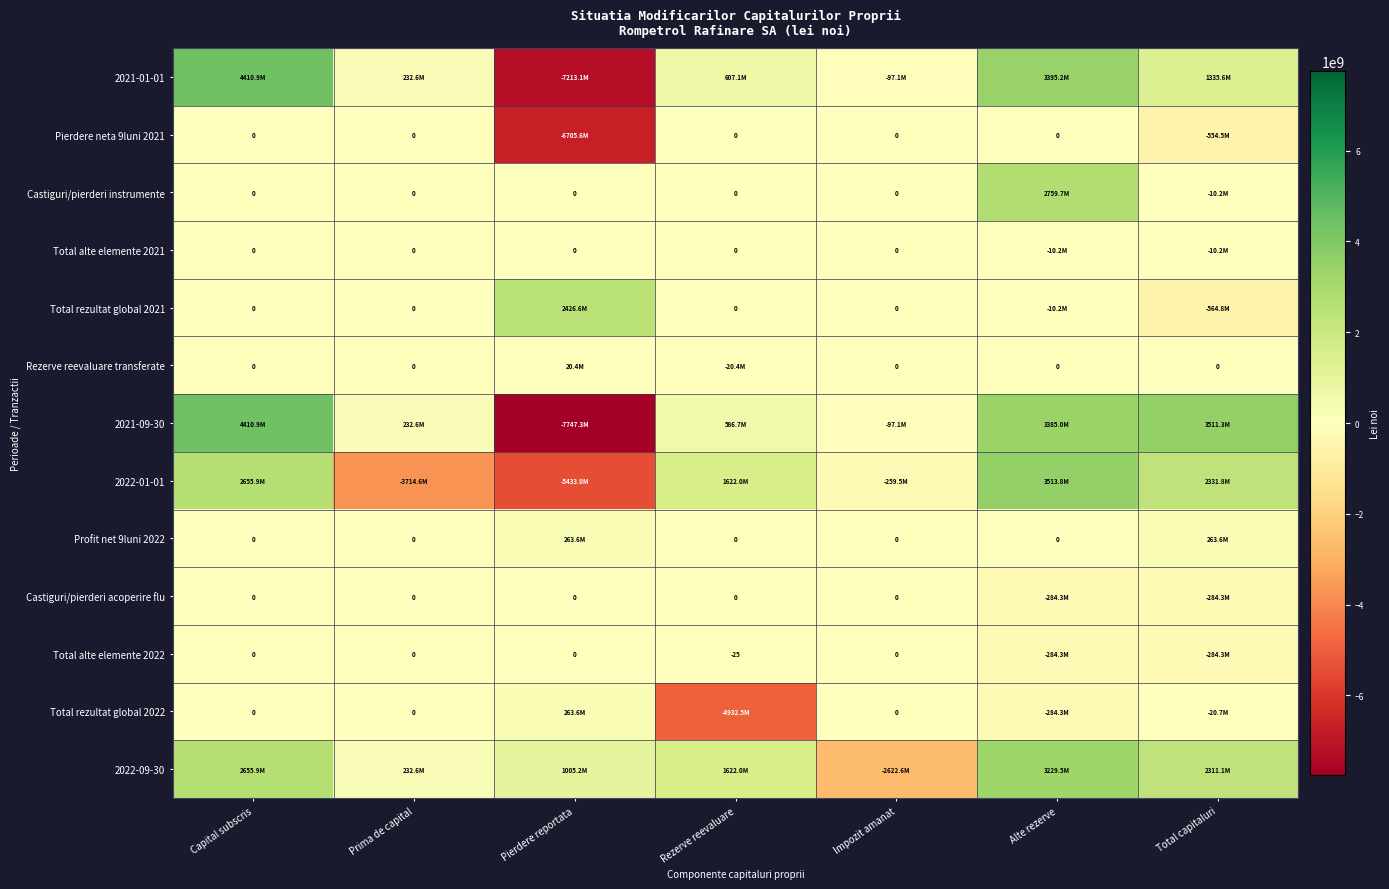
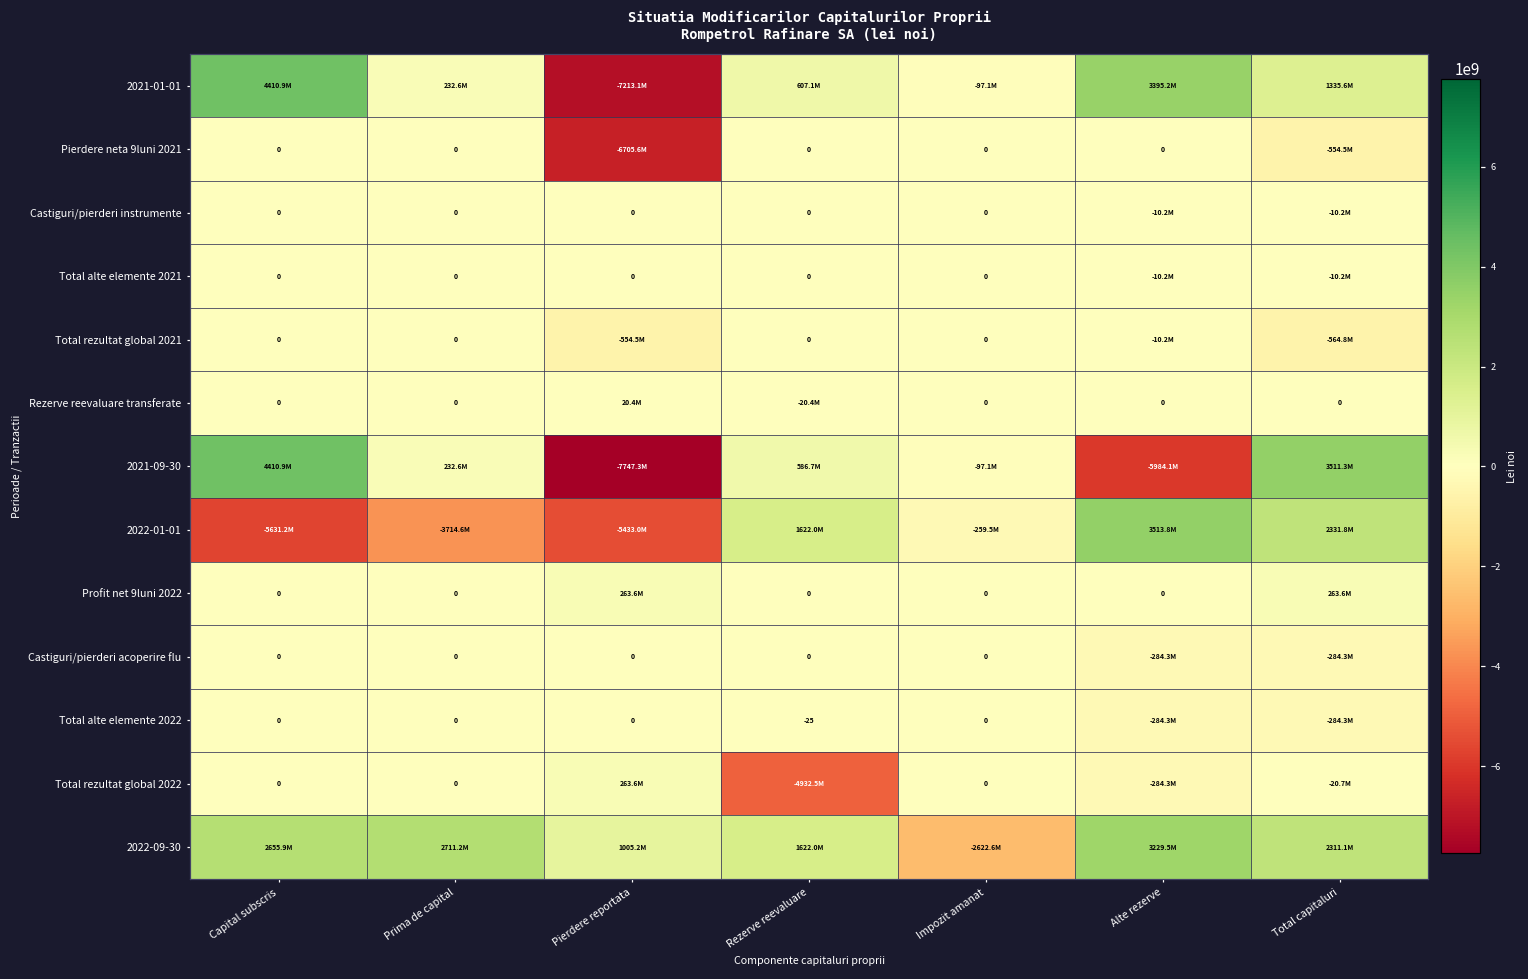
  {
    "2021-01-01": {
      "Capital subscris": "4410.9M",
      "Prima de capital": "232.6M",
      "Pierdere reportata": "-7213.1M",
      "Rezerve reevaluare": "607.1M",
      "Impozit amanat": "-97.1M",
      "Alte rezerve": "3395.2M",
      "Total capitaluri": "1335.6M"
    },
    "Pierdere neta 9luni 2021": {
      "Capital subscris": "0",
      "Prima de capital": "0",
      "Pierdere reportata": "-6705.6M",
      "Rezerve reevaluare": "0",
      "Impozit amanat": "0",
      "Alte rezerve": "0",
      "Total capitaluri": "-554.5M"
    },
    "Castiguri/pierderi instrumente": {
      "Capital subscris": "0",
      "Prima de capital": "0",
      "Pierdere reportata": "0",
      "Rezerve reevaluare": "0",
      "Impozit amanat": "0",
-     "Alte rezerve": "2759.7M",
+     "Alte rezerve": "-10.2M",
      "Total capitaluri": "-10.2M"
    },
    "Total alte elemente 2021": {
      "Capital subscris": "0",
      "Prima de capital": "0",
      "Pierdere reportata": "0",
      "Rezerve reevaluare": "0",
      "Impozit amanat": "0",
      "Alte rezerve": "-10.2M",
      "Total capitaluri": "-10.2M"
    },
    "Total rezultat global 2021": {
      "Capital subscris": "0",
      "Prima de capital": "0",
-     "Pierdere reportata": "2426.6M",
+     "Pierdere reportata": "-554.5M",
      "Rezerve reevaluare": "0",
      "Impozit amanat": "0",
      "Alte rezerve": "-10.2M",
      "Total capitaluri": "-564.8M"
    },
    "Rezerve reevaluare transferate": {
      "Capital subscris": "0",
      "Prima de capital": "0",
      "Pierdere reportata": "20.4M",
      "Rezerve reevaluare": "-20.4M",
      "Impozit amanat": "0",
      "Alte rezerve": "0",
      "Total capitaluri": "0"
    },
    "2021-09-30": {
      "Capital subscris": "4410.9M",
      "Prima de capital": "232.6M",
      "Pierdere reportata": "-7747.3M",
      "Rezerve reevaluare": "586.7M",
      "Impozit amanat": "-97.1M",
-     "Alte rezerve": "3385.0M",
+     "Alte rezerve": "-5984.1M",
      "Total capitaluri": "3511.3M"
    },
    "2022-01-01": {
-     "Capital subscris": "2655.9M",
+     "Capital subscris": "-5631.2M",
      "Prima de capital": "-3714.6M",
      "Pierdere reportata": "-5433.0M",
      "Rezerve reevaluare": "1622.0M",
      "Impozit amanat": "-259.5M",
      "Alte rezerve": "3513.8M",
      "Total capitaluri": "2331.8M"
    },
    "Profit net 9luni 2022": {
      "Capital subscris": "0",
      "Prima de capital": "0",
      "Pierdere reportata": "263.6M",
      "Rezerve reevaluare": "0",
      "Impozit amanat": "0",
      "Alte rezerve": "0",
      "Total capitaluri": "263.6M"
    },
    "Castiguri/pierderi acoperire flu": {
      "Capital subscris": "0",
      "Prima de capital": "0",
      "Pierdere reportata": "0",
      "Rezerve reevaluare": "0",
      "Impozit amanat": "0",
      "Alte rezerve": "-284.3M",
      "Total capitaluri": "-284.3M"
    },
    "Total alte elemente 2022": {
      "Capital subscris": "0",
      "Prima de capital": "0",
      "Pierdere reportata": "0",
      "Rezerve reevaluare": "-25",
      "Impozit amanat": "0",
      "Alte rezerve": "-284.3M",
      "Total capitaluri": "-284.3M"
    },
    "Total rezultat global 2022": {
      "Capital subscris": "0",
      "Prima de capital": "0",
      "Pierdere reportata": "263.6M",
      "Rezerve reevaluare": "-4932.5M",
      "Impozit amanat": "0",
      "Alte rezerve": "-284.3M",
      "Total capitaluri": "-20.7M"
    },
    "2022-09-30": {
      "Capital subscris": "2655.9M",
-     "Prima de capital": "232.6M",
+     "Prima de capital": "2711.2M",
      "Pierdere reportata": "1005.2M",
      "Rezerve reevaluare": "1622.0M",
      "Impozit amanat": "-2622.6M",
      "Alte rezerve": "3229.5M",
      "Total capitaluri": "2311.1M"
    }
  }
